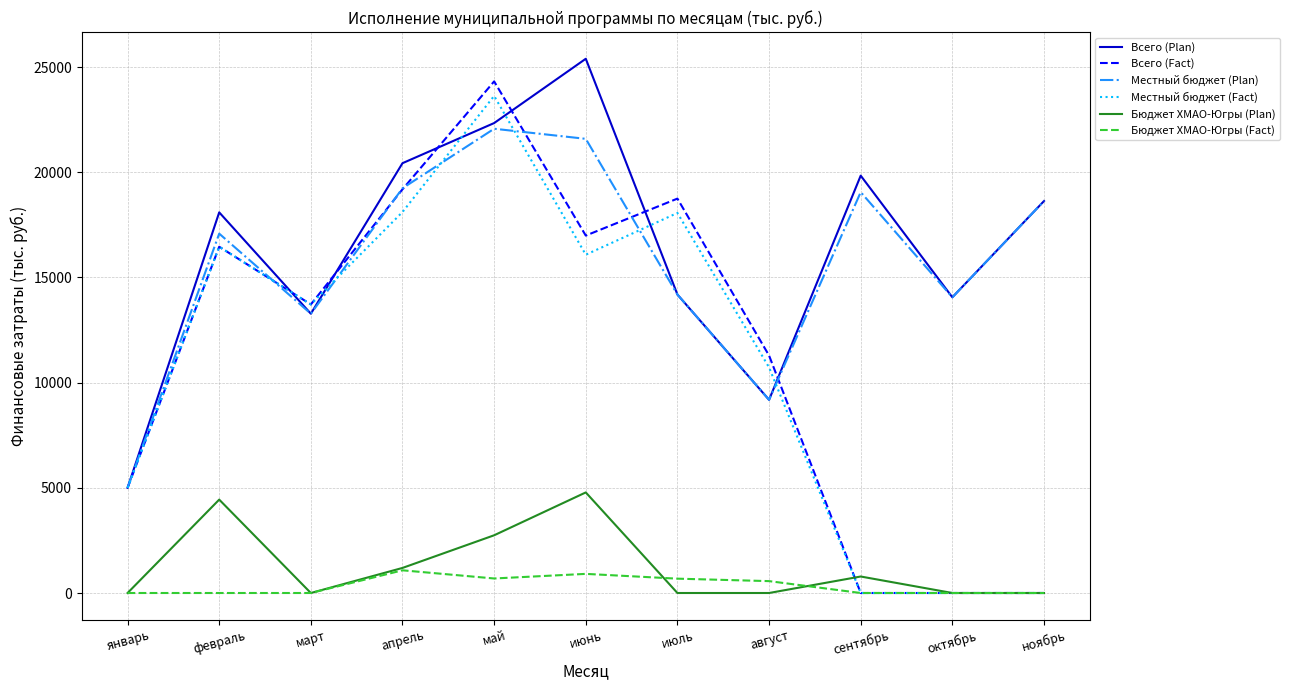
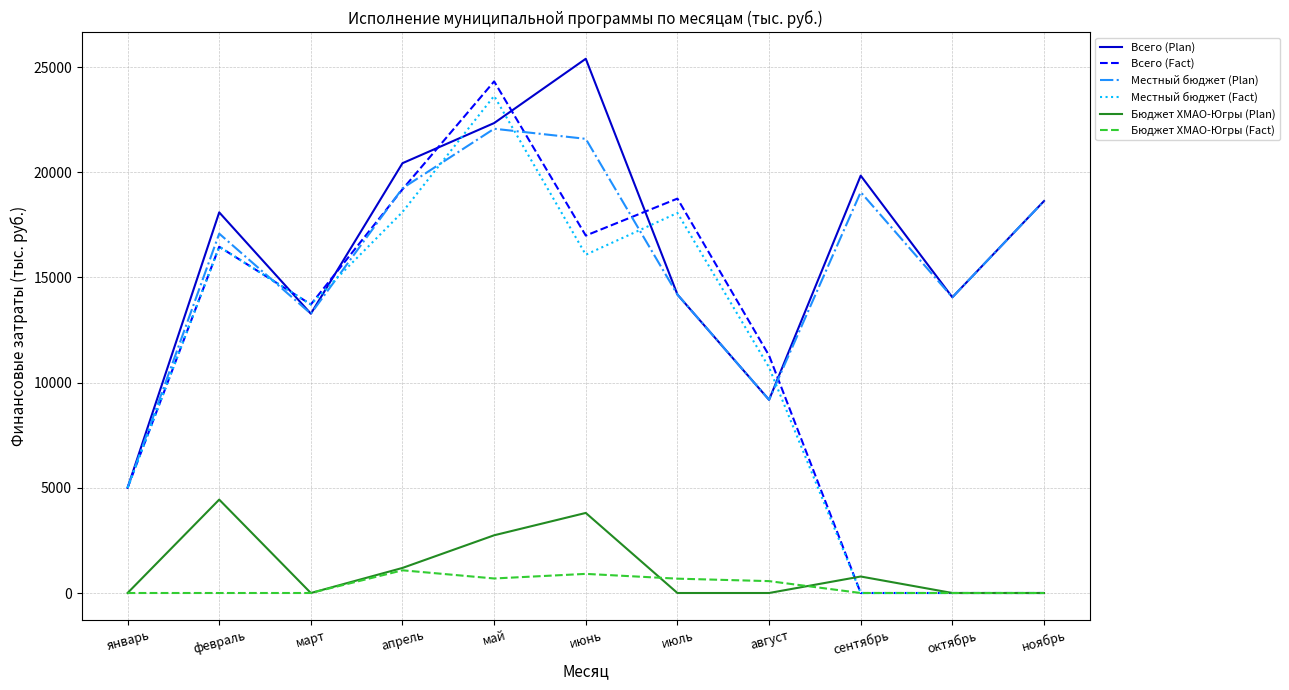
  {
    "Бюджет ХМАО-Югры (Plan)": {
      "февраль": 4400,
      "май": 2700,
-     "июнь": 4800,
+     "июнь": 3800,
      "июль": 0,
      "август": 0,
      "сентябрь": 800
    },
    "Бюджет ХМАО-Югры (Fact)": {
      "февраль": 0,
      "май": 700,
      "июнь": 900,
      "июль": 700,
      "август": 600
    }
  }
